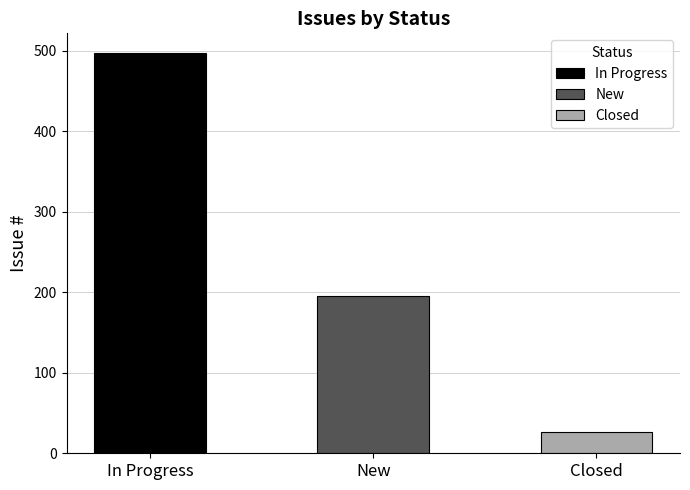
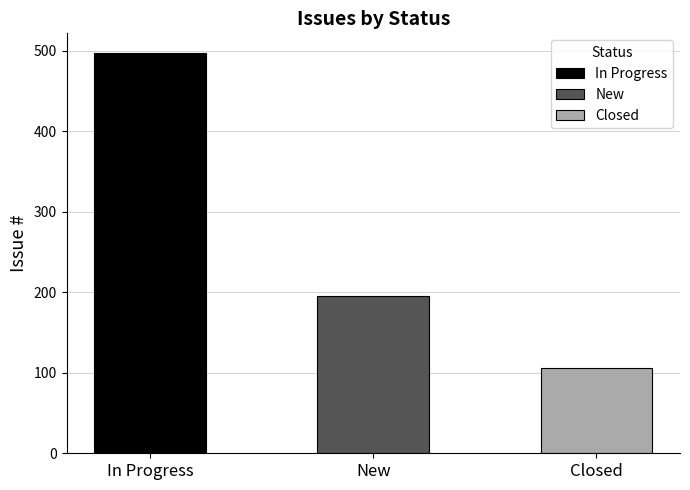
  {
    "In Progress": 500,
    "New": 200,
-   "Closed": 30
+   "Closed": 110
  }
